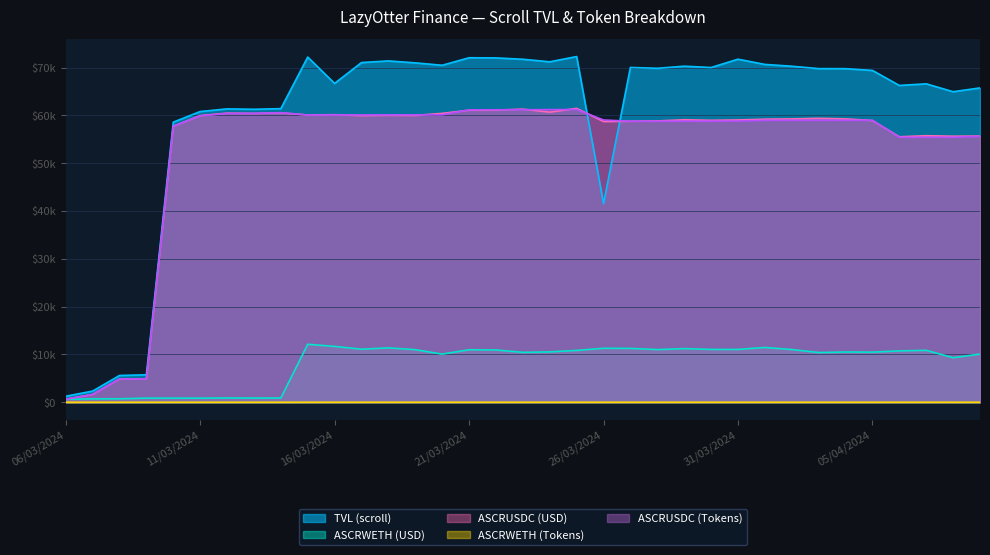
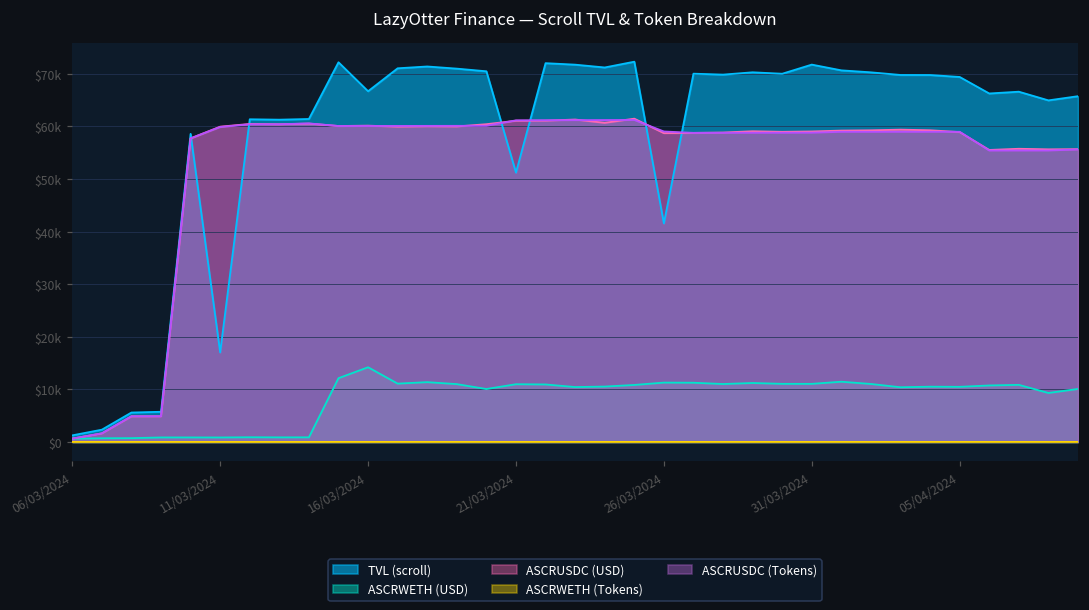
  {
    "TVL (scroll)": {
      "06/03/2024": "$1000",
-     "11/03/2024": "$61000",
+     "11/03/2024": "$17000",
      "16/03/2024": "$67000",
-     "21/03/2024": "$72000",
+     "21/03/2024": "$51000",
      "26/03/2024": "$42000",
      "31/03/2024": "$72000",
      "05/04/2024": "$69000"
    },
    "ASCRWETH (USD)": {
      "11/03/2024": "$1000",
-     "16/03/2024": "$12000",
+     "16/03/2024": "$14000",
      "21/03/2024": "$11000",
      "26/03/2024": "$11000",
      "31/03/2024": "$11000",
      "05/04/2024": "$10000"
    },
    "ASCRWETH (Tokens)": {
      "06/03/2024": "$0",
      "11/03/2024": "$0",
      "16/03/2024": "$0",
      "21/03/2024": "$0",
      "26/03/2024": "$0",
      "31/03/2024": "$0",
      "05/04/2024": "$0"
    }
  }
